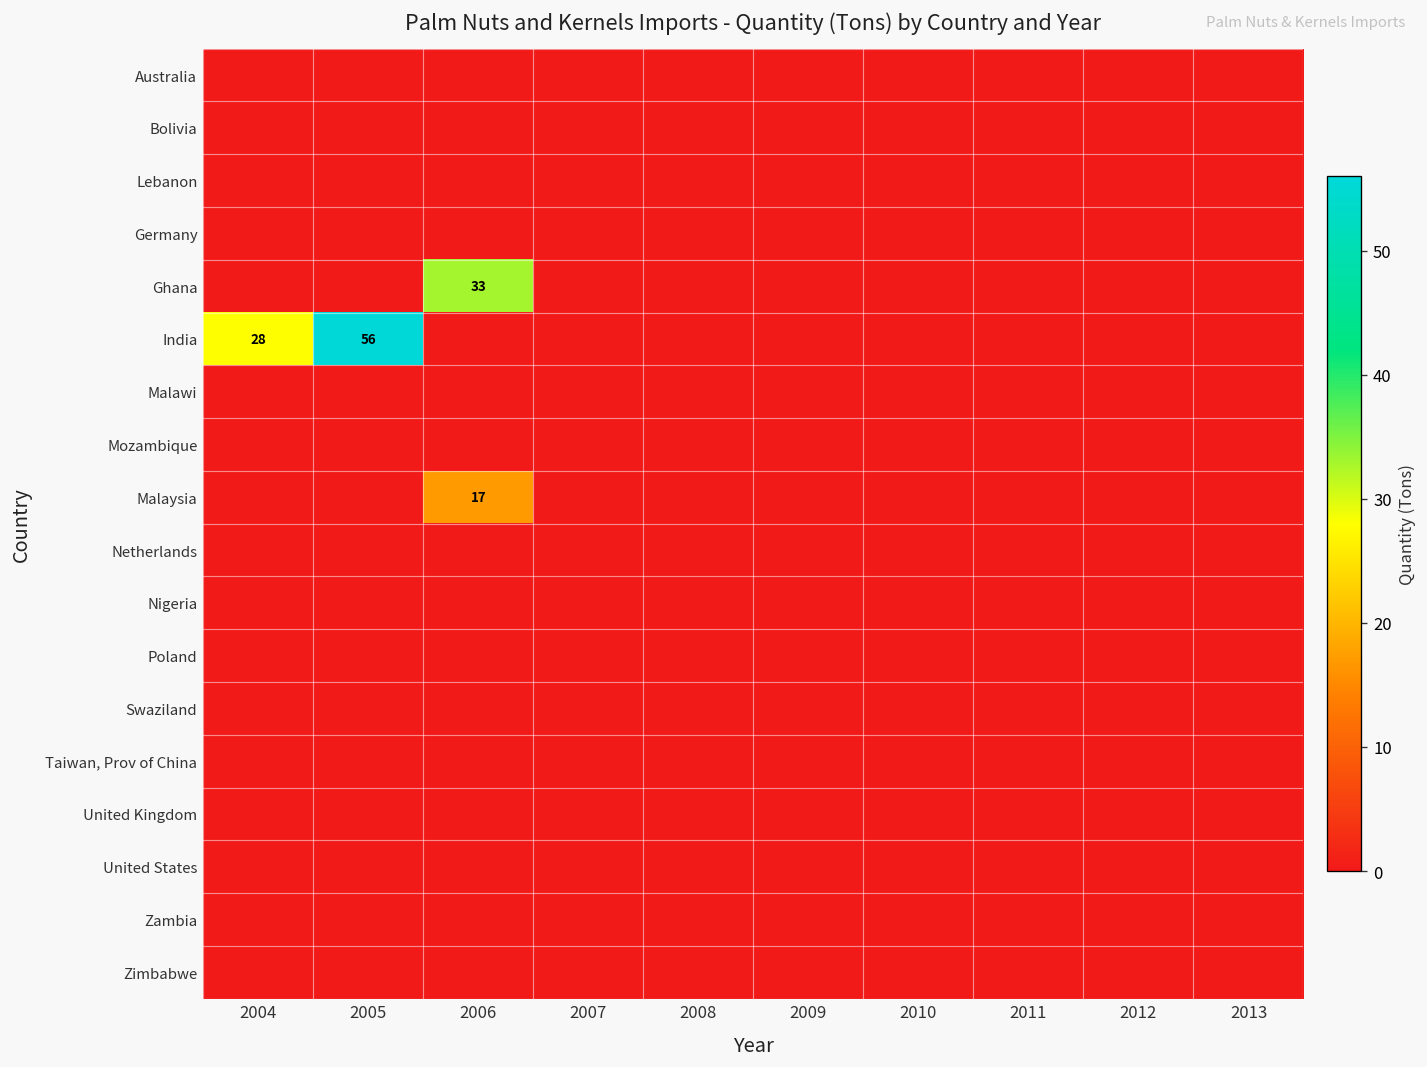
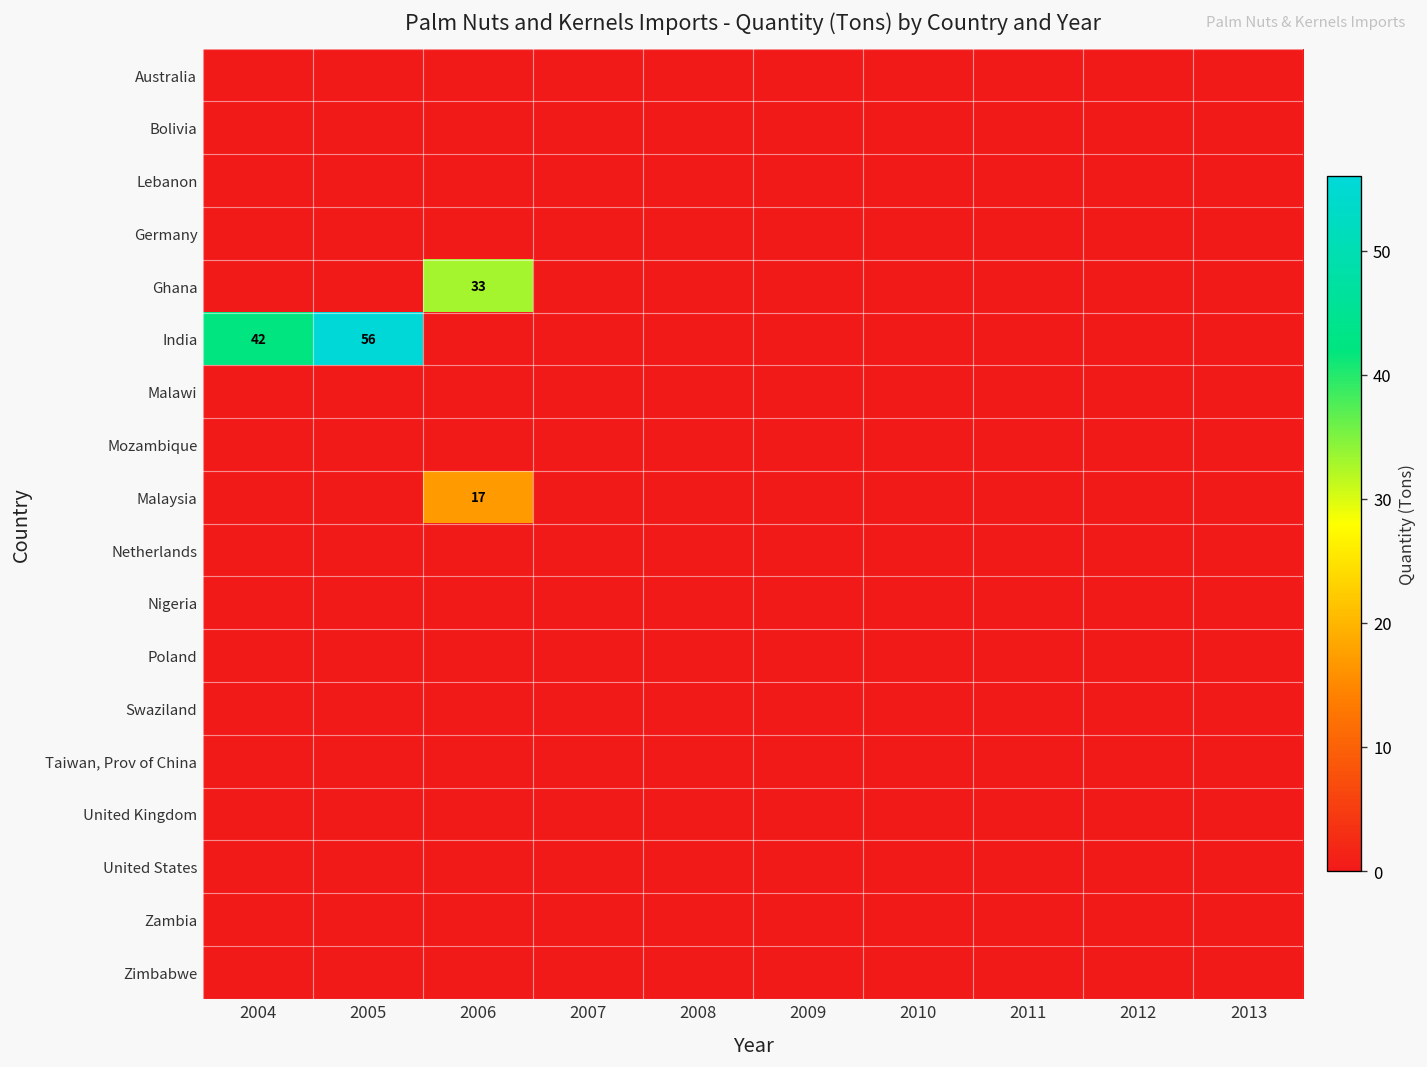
  {
    "Ghana": {
      "2006": 33
    },
    "India": {
-     "2004": 28,
+     "2004": 42,
      "2005": 56
    },
    "Malaysia": {
      "2006": 17
    }
  }
